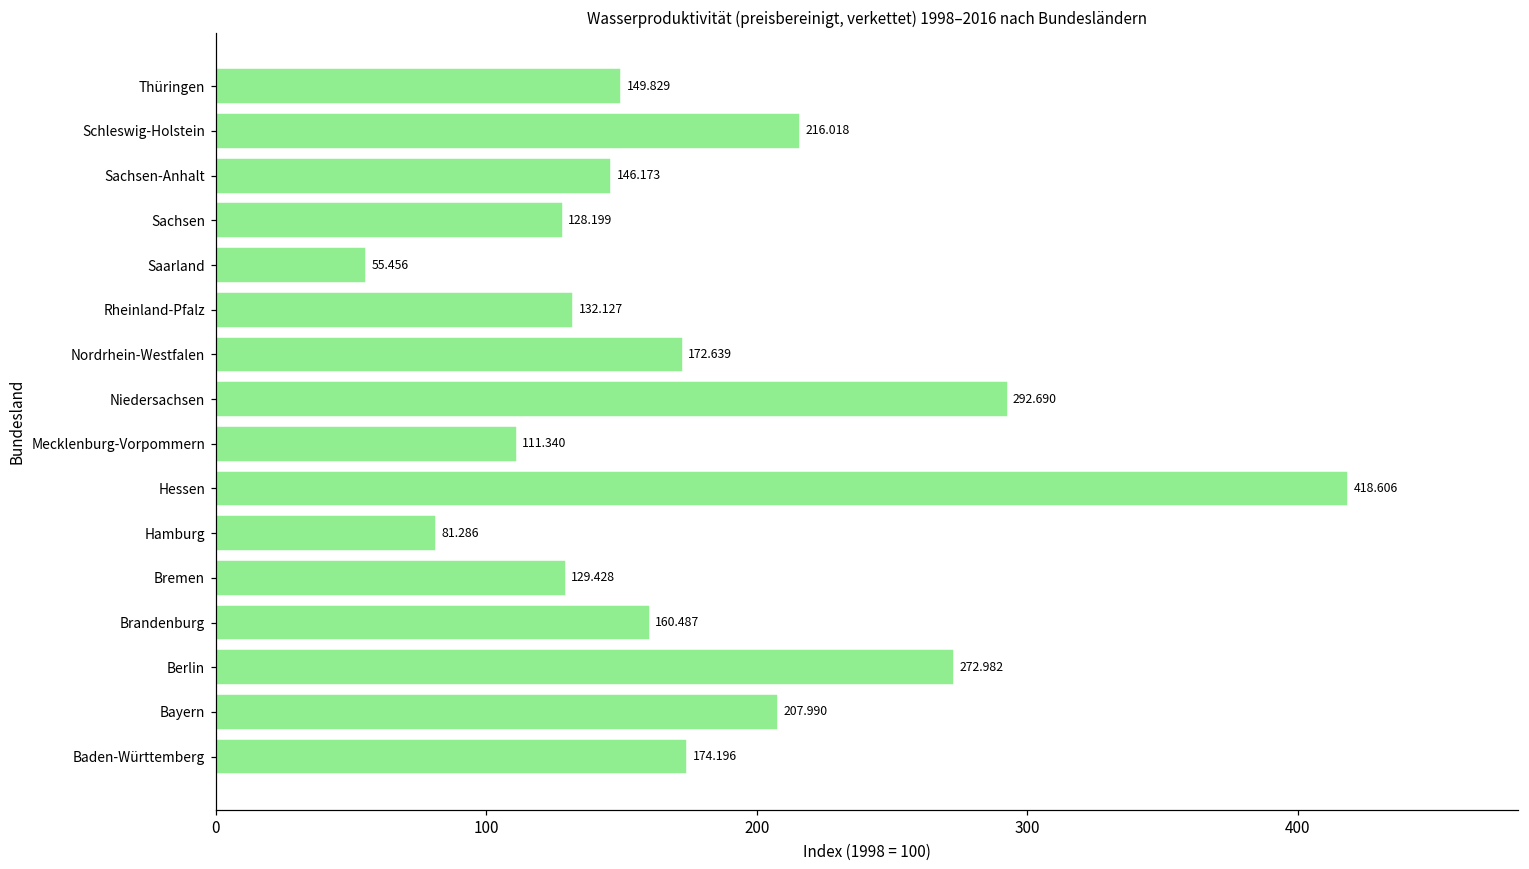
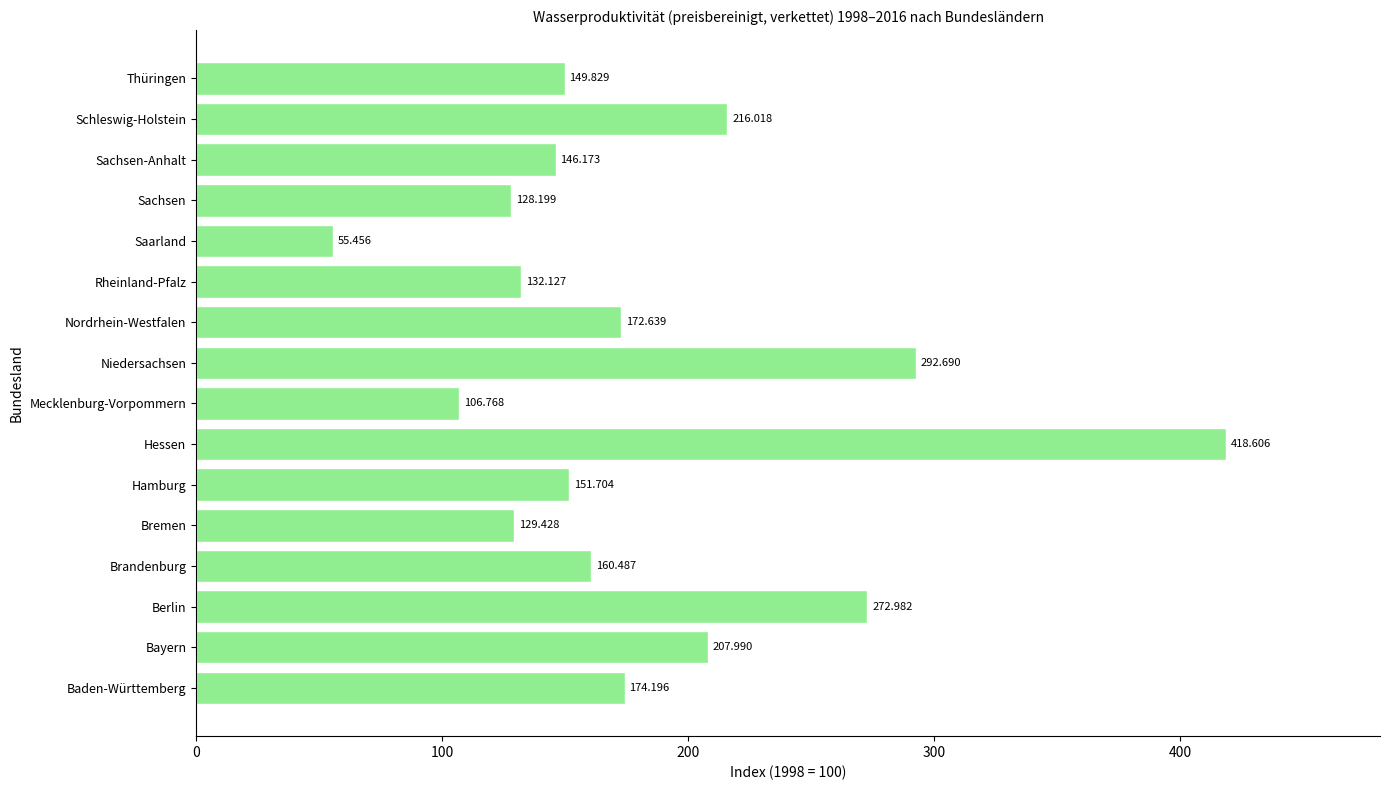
  {
    "Thüringen": 149.829,
    "Schleswig-Holstein": 216.018,
    "Sachsen-Anhalt": 146.173,
    "Sachsen": 128.199,
    "Saarland": 55.456,
    "Rheinland-Pfalz": 132.127,
    "Nordrhein-Westfalen": 172.639,
    "Niedersachsen": 292.690,
-   "Mecklenburg-Vorpommern": 111.340,
+   "Mecklenburg-Vorpommern": 106.768,
    "Hessen": 418.606,
-   "Hamburg": 81.286,
+   "Hamburg": 151.704,
    "Bremen": 129.428,
    "Brandenburg": 160.487,
    "Berlin": 272.982,
    "Bayern": 207.990,
    "Baden-Württemberg": 174.196
  }
